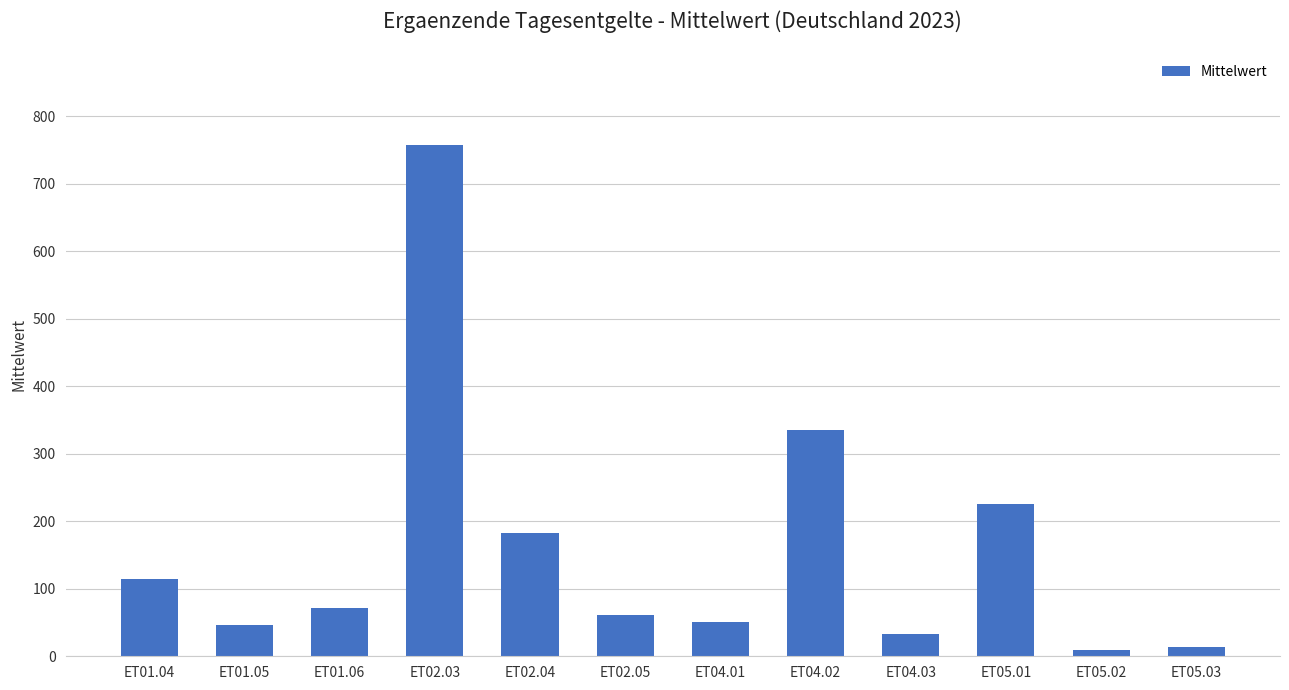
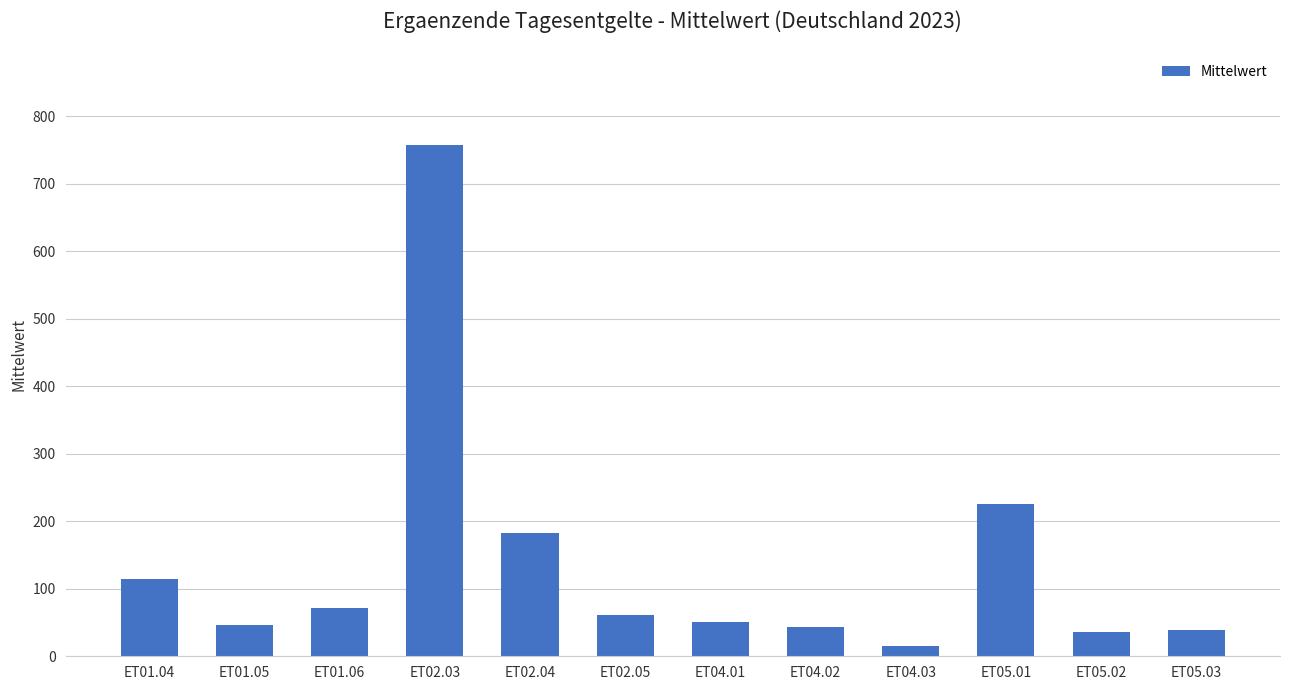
  {
    "ET01.04": 110,
    "ET01.05": 50,
    "ET01.06": 70,
    "ET02.03": 760,
    "ET02.04": 180,
    "ET02.05": 60,
    "ET04.01": 50,
-   "ET04.02": 330,
-   "ET04.03": 30,
+   "ET04.02": 40,
+   "ET04.03": 20,
    "ET05.01": 220,
-   "ET05.02": 10,
-   "ET05.03": 10
+   "ET05.02": 40,
+   "ET05.03": 40
  }
